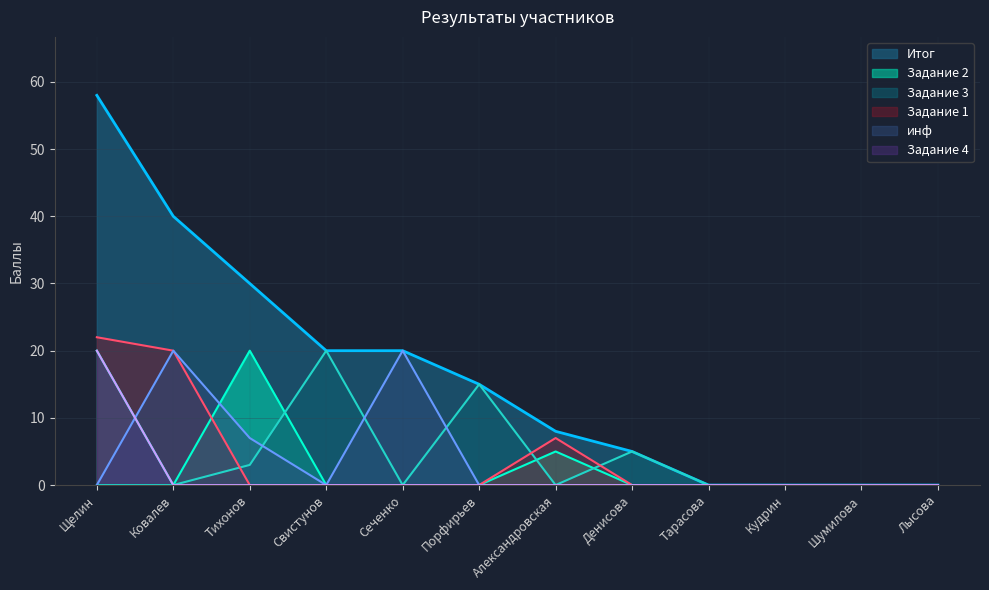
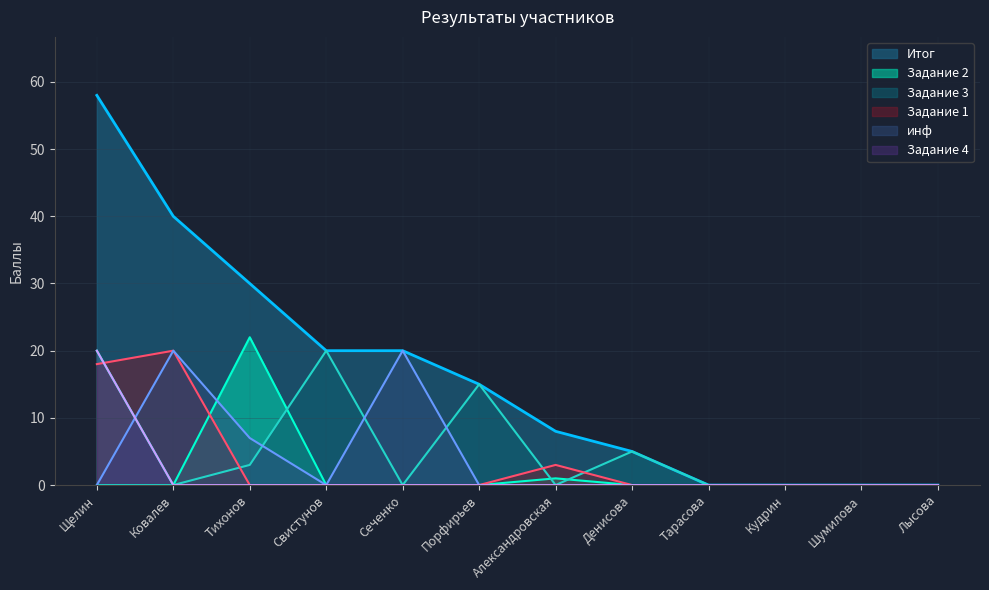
  {
    "Задание 2": {
-     "Тихонов": 20,
-     "Александровская": 5
+     "Тихонов": 22,
+     "Александровская": 1
    },
    "Задание 1": {
-     "Щелин": 22,
-     "Александровская": 7
+     "Щелин": 18,
+     "Александровская": 3
    }
  }
